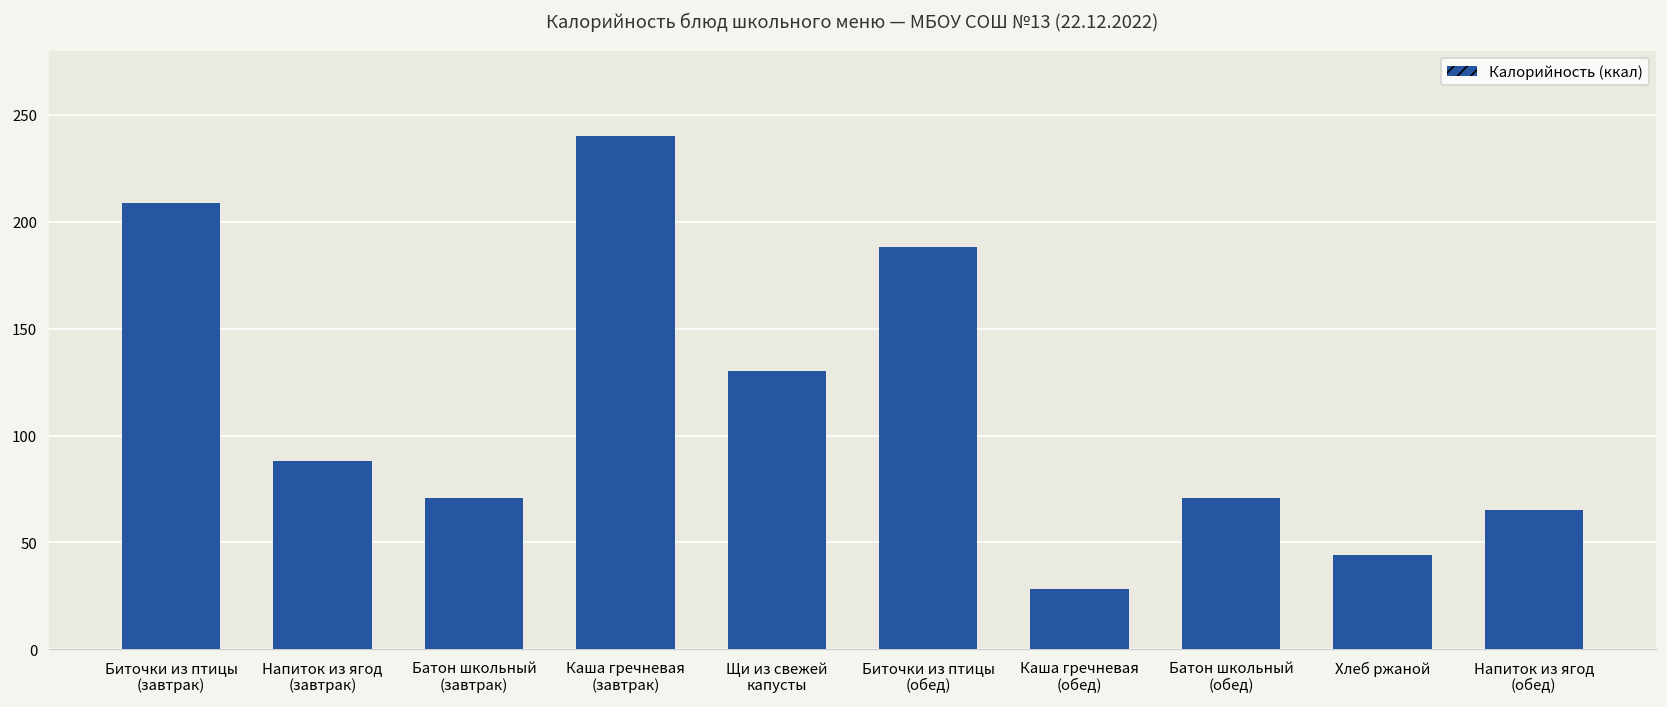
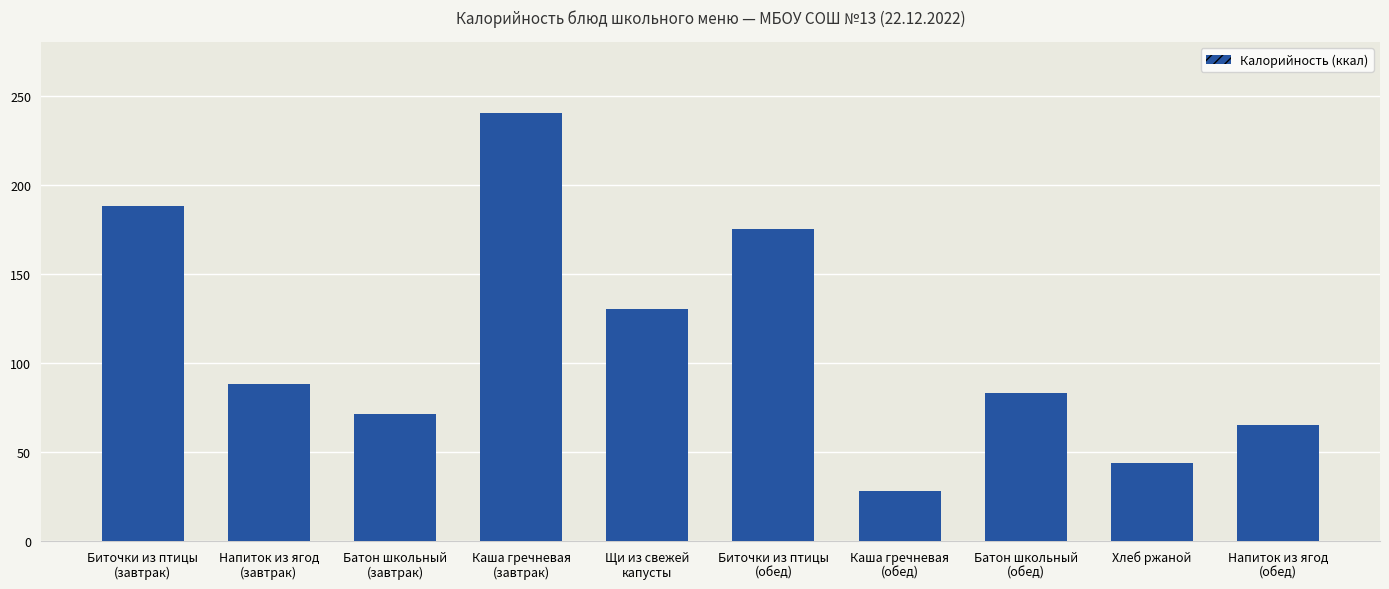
  {
-   "Биточки из птицы (завтрак)": 209,
+   "Биточки из птицы (завтрак)": 188,
    "Напиток из ягод (завтрак)": 88,
    "Батон школьный (завтрак)": 71,
    "Каша гречневая (завтрак)": 240,
    "Щи из свежей капусты": 130,
-   "Биточки из птицы (обед)": 188,
+   "Биточки из птицы (обед)": 175,
    "Каша гречневая (обед)": 28,
-   "Батон школьный (обед)": 71,
+   "Батон школьный (обед)": 83,
    "Хлеб ржаной": 44,
    "Напиток из ягод (обед)": 65
  }
